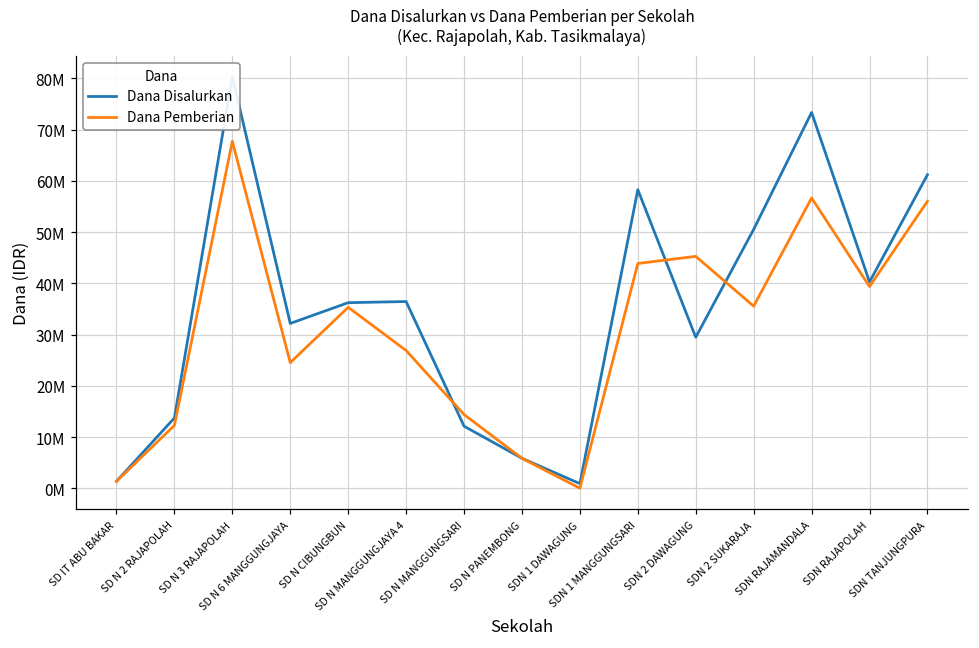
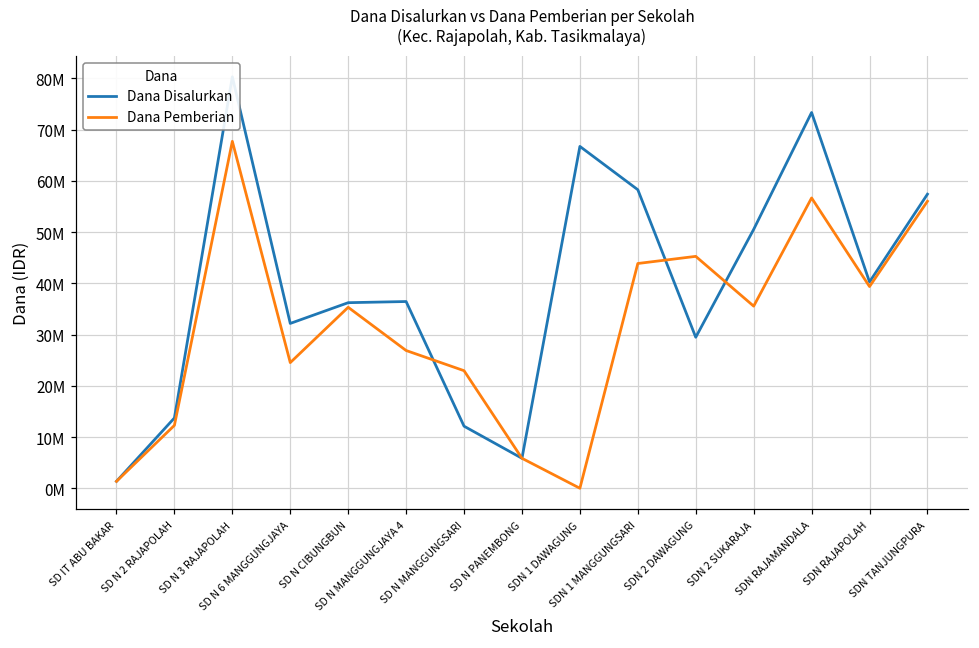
  {
    "Dana Disalurkan": {
      "SD N 2 RAJAPOLAH": 14000000,
      "SD N 6 MANGGUNGJAYA": 32000000,
      "SD N CIBUNGBUN": 36000000,
      "SD N MANGGUNGJAYA 4": 36000000,
      "SD N MANGGUNGSARI": 12000000,
-     "SDN 1 DAWAGUNG": 1000000,
+     "SDN 1 DAWAGUNG": 67000000,
      "SDN 1 MANGGUNGSARI": 58000000,
      "SDN 2 DAWAGUNG": 29000000,
      "SDN 2 SUKARAJA": 51000000,
      "SDN RAJAMANDALA": 73000000,
      "SDN RAJAPOLAH": 40000000,
-     "SDN TANJUNGPURA": 61000000
+     "SDN TANJUNGPURA": 57000000
    },
    "Dana Pemberian": {
      "SD N 2 RAJAPOLAH": 12000000,
      "SD N 3 RAJAPOLAH": 68000000,
      "SD N 6 MANGGUNGJAYA": 25000000,
      "SD N CIBUNGBUN": 35000000,
      "SD N MANGGUNGJAYA 4": 27000000,
-     "SD N MANGGUNGSARI": 14000000,
+     "SD N MANGGUNGSARI": 23000000,
      "SDN 1 DAWAGUNG": 0,
      "SDN 1 MANGGUNGSARI": 44000000,
      "SDN 2 DAWAGUNG": 45000000,
      "SDN 2 SUKARAJA": 36000000,
      "SDN RAJAMANDALA": 57000000,
      "SDN RAJAPOLAH": 39000000,
      "SDN TANJUNGPURA": 56000000
    }
  }
